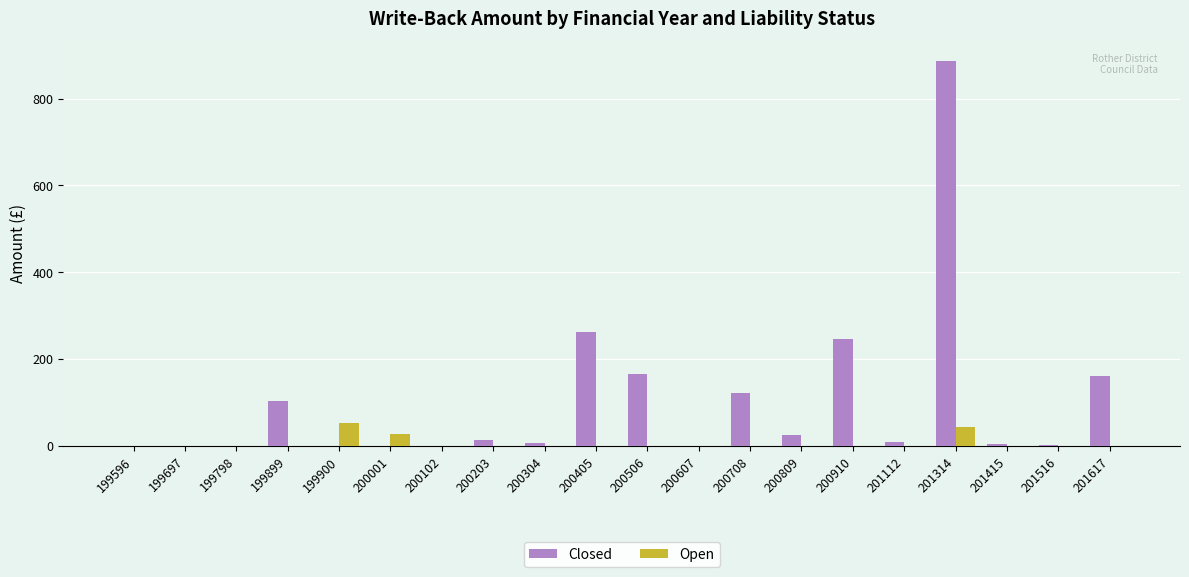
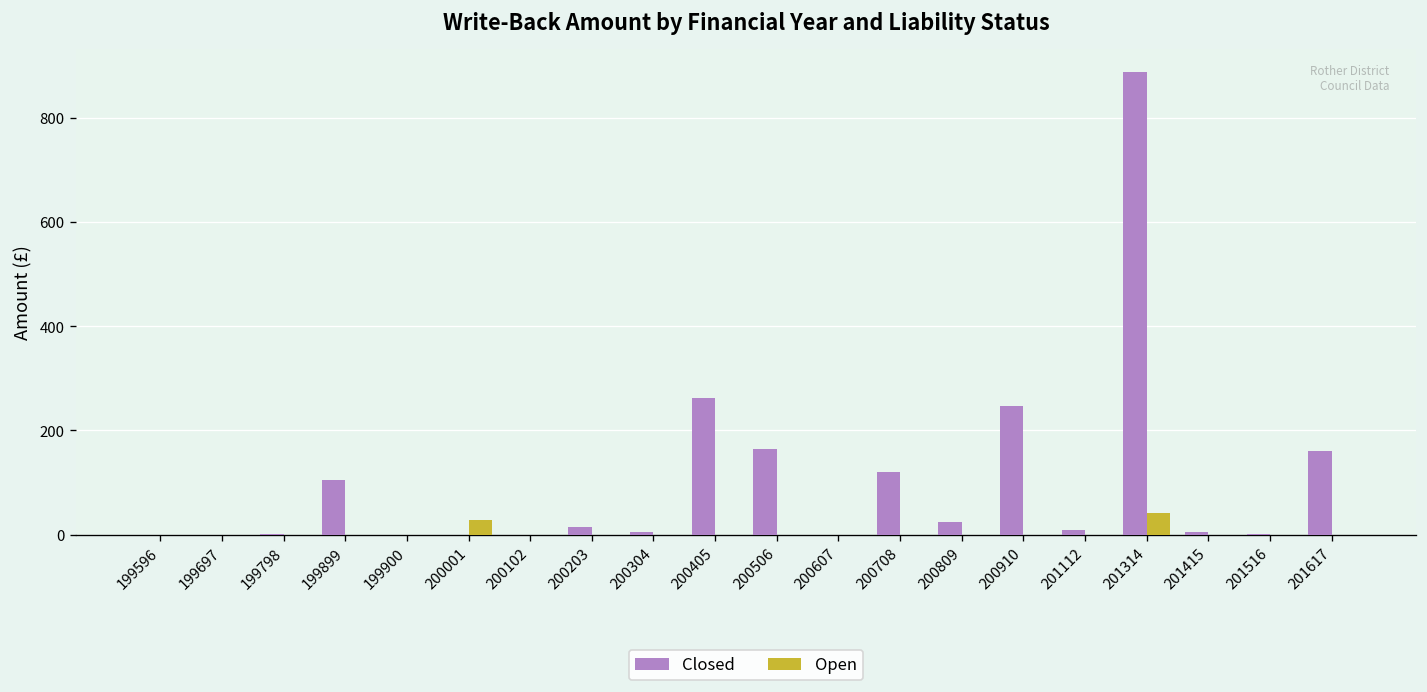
  {
    "Closed": {
      "199596": 0,
      "199697": 0,
      "199899": 100,
      "199900": 0,
      "200001": 0,
      "200102": 0,
      "200203": 10,
      "200304": 10,
      "200405": 260,
      "200506": 160,
      "200607": 0,
      "200708": 120,
      "200809": 20,
      "200910": 250,
      "201112": 10,
      "201314": 890,
      "201617": 160
    },
    "Open": {
-     "199900": 50,
+     "199900": 0,
      "200001": 30,
      "200203": 0,
      "200304": 0,
      "200405": 0,
      "200506": 0,
      "200708": 0,
      "200809": 0,
      "200910": 0,
      "201112": 0,
      "201314": 40,
      "201415": 0,
      "201516": 0,
      "201617": 0
    }
  }
